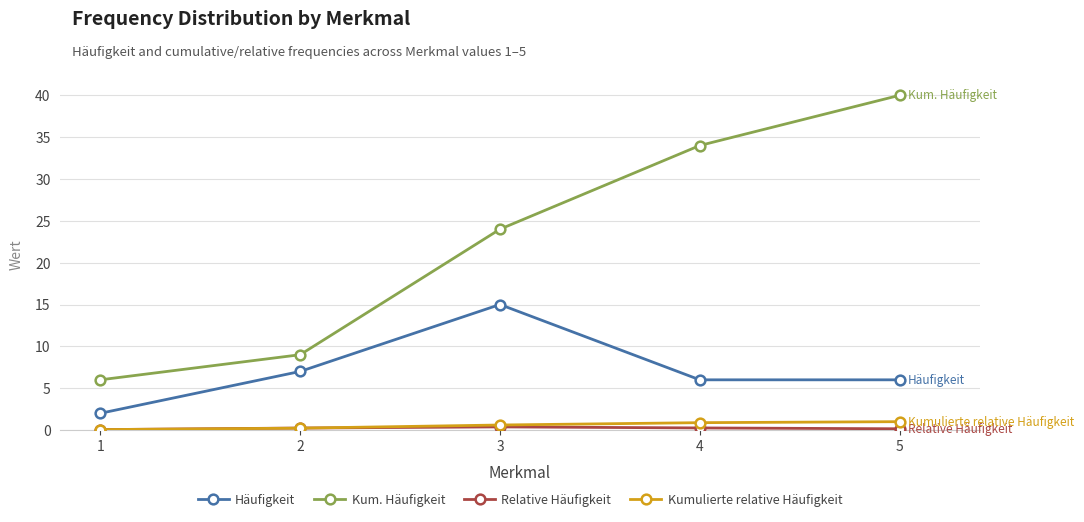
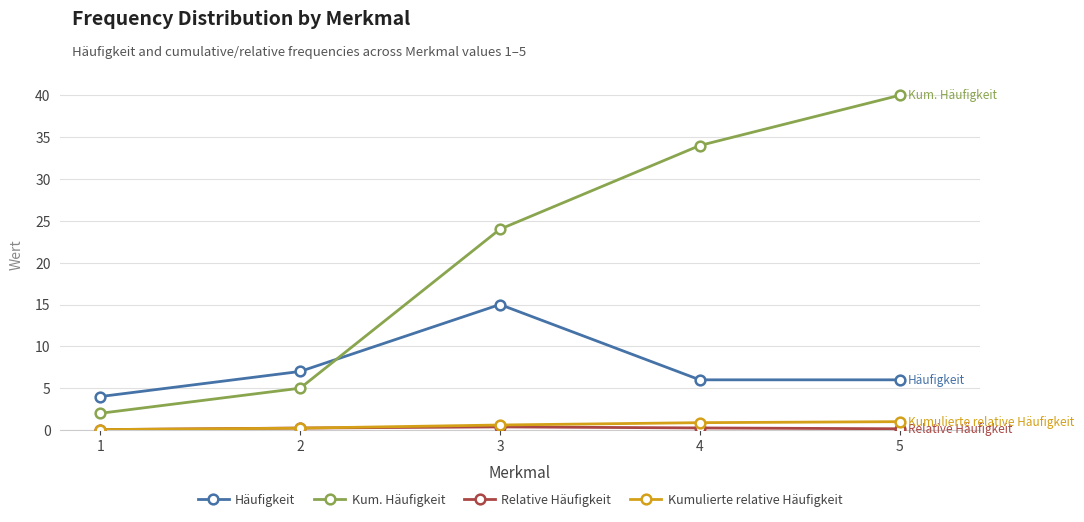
  {
    "Häufigkeit": {
-     "1": 2,
+     "1": 4,
      "2": 7,
      "3": 15,
      "4": 6,
      "5": 6
    },
    "Kum. Häufigkeit": {
-     "1": 6,
-     "2": 9,
+     "1": 2,
+     "2": 5,
      "3": 24,
      "4": 34,
      "5": 40
    },
    "Relative Häufigkeit": {
      "4": 0,
      "5": 0
    },
    "Kumulierte relative Häufigkeit": {
      "4": 1,
      "5": 1
    }
  }
